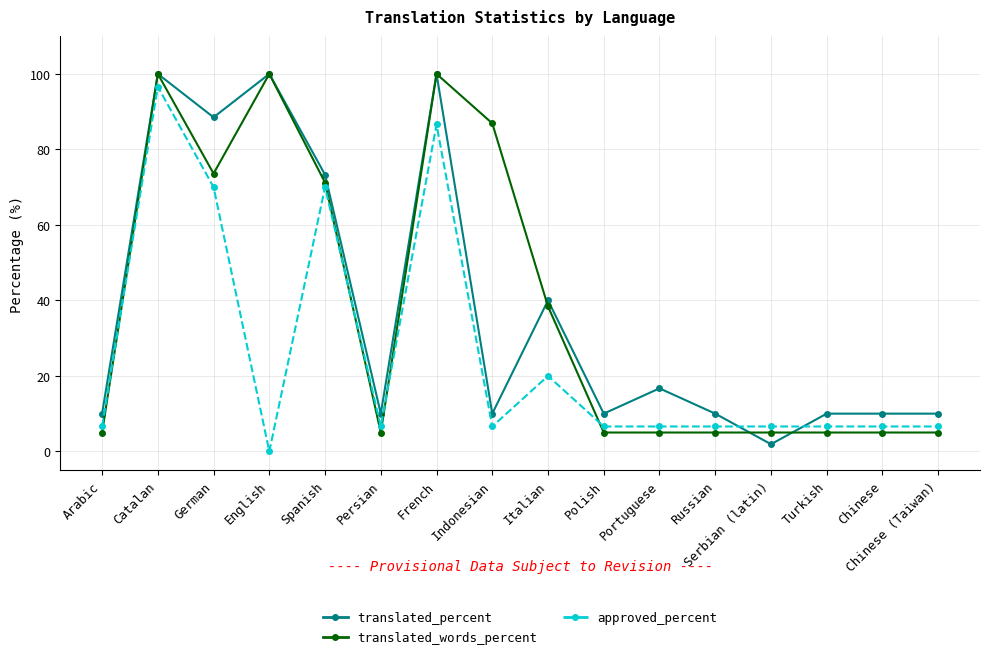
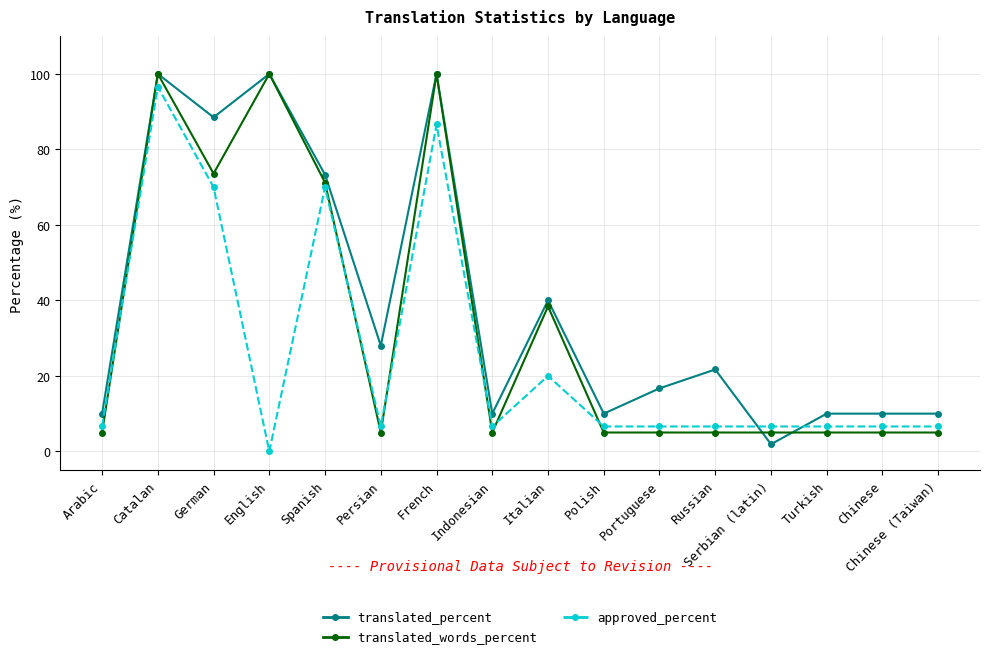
  {
    "translated_percent": {
      "Arabic": 10,
      "German": 89,
      "Spanish": 73,
-     "Persian": 10,
+     "Persian": 28,
      "Indonesian": 10,
      "Italian": 40,
      "Polish": 10,
      "Portuguese": 17,
-     "Russian": 10,
+     "Russian": 22,
      "Serbian (latin)": 2,
      "Turkish": 10,
      "Chinese": 10,
      "Chinese (Taiwan)": 10
    },
    "translated_words_percent": {
      "Arabic": 5,
      "German": 74,
      "Spanish": 71,
      "Persian": 5,
-     "Indonesian": 87,
+     "Indonesian": 5,
      "Italian": 38,
      "Polish": 5,
      "Portuguese": 5,
      "Russian": 5,
      "Serbian (latin)": 5,
      "Turkish": 5,
      "Chinese": 5,
      "Chinese (Taiwan)": 5
    },
    "approved_percent": {
      "Arabic": 7,
      "Catalan": 97,
      "German": 70,
      "English": 0,
      "Spanish": 70,
      "Persian": 7,
      "French": 87,
      "Indonesian": 7,
      "Italian": 20,
      "Polish": 7,
      "Portuguese": 7,
      "Russian": 7,
      "Serbian (latin)": 7,
      "Turkish": 7,
      "Chinese": 7,
      "Chinese (Taiwan)": 7
    }
  }
